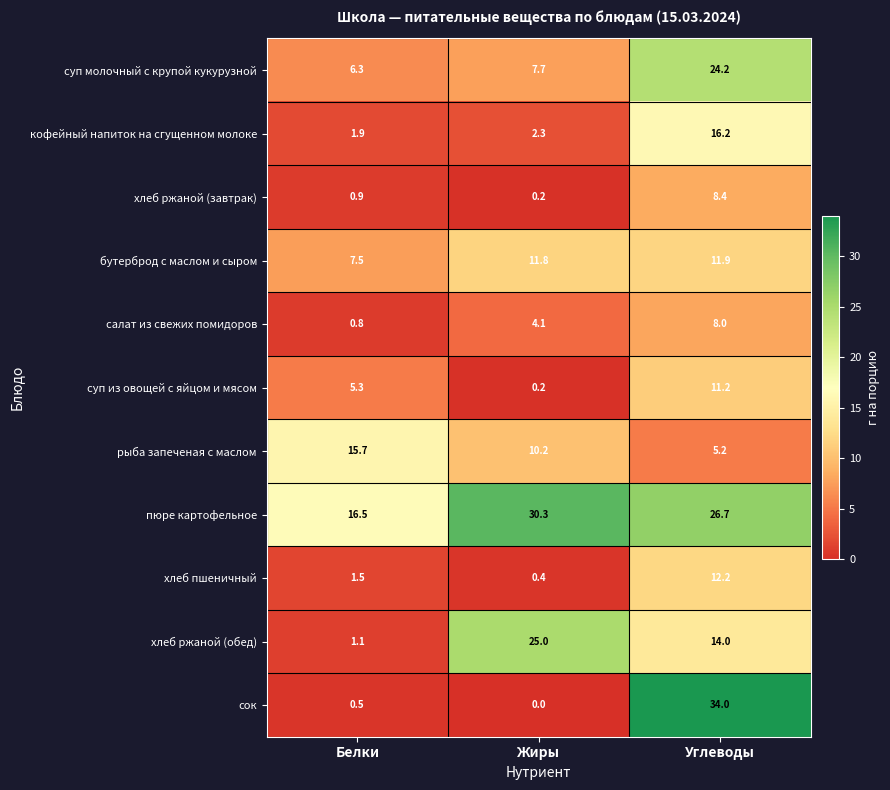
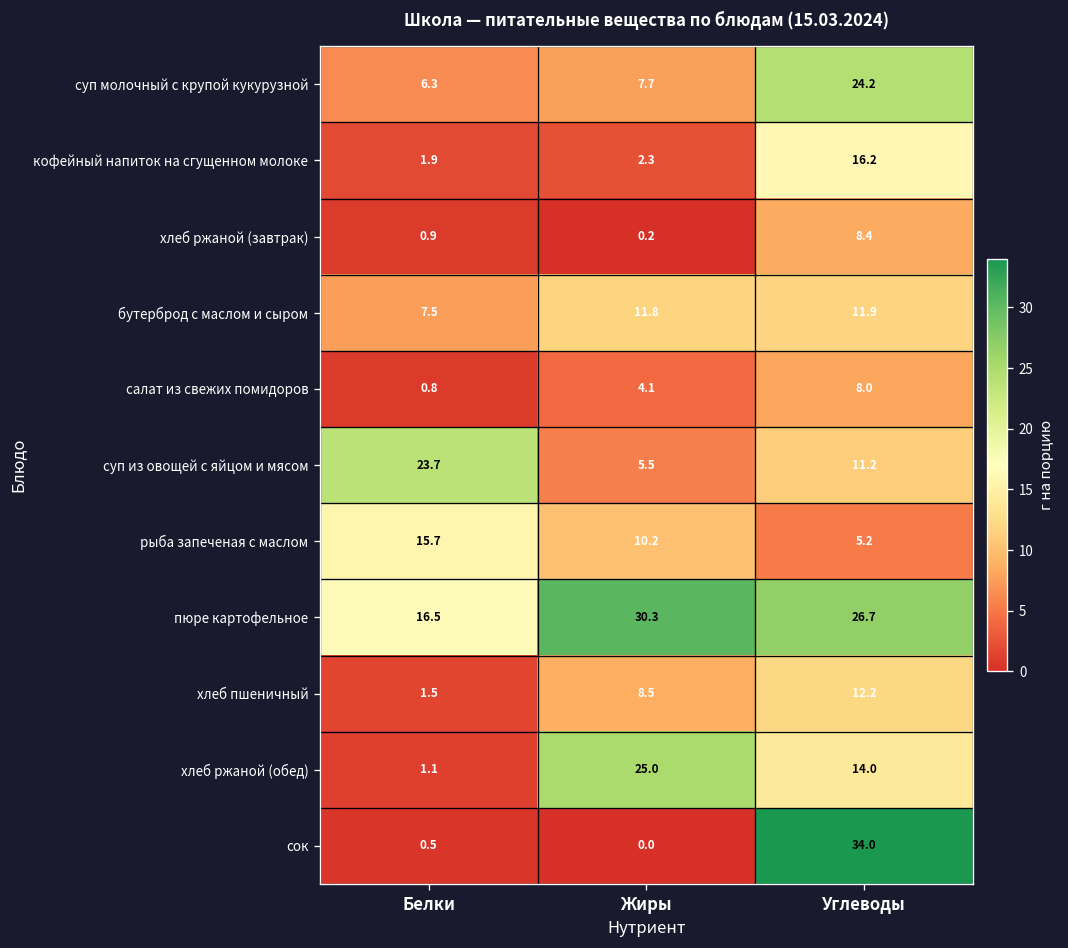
  {
    "суп молочный с крупой кукурузной": {
      "Белки": 6.3,
      "Жиры": 7.7,
      "Углеводы": 24.2
    },
    "кофейный напиток на сгущенном молоке": {
      "Белки": 1.9,
      "Жиры": 2.3,
      "Углеводы": 16.2
    },
    "хлеб ржаной (завтрак)": {
      "Белки": 0.9,
      "Жиры": 0.2,
      "Углеводы": 8.4
    },
    "бутерброд с маслом и сыром": {
      "Белки": 7.5,
      "Жиры": 11.8,
      "Углеводы": 11.9
    },
    "салат из свежих помидоров": {
      "Белки": 0.8,
      "Жиры": 4.1,
      "Углеводы": 8.0
    },
    "суп из овощей с яйцом и мясом": {
-     "Белки": 5.3,
-     "Жиры": 0.2,
+     "Белки": 23.7,
+     "Жиры": 5.5,
      "Углеводы": 11.2
    },
    "рыба запеченая с маслом": {
      "Белки": 15.7,
      "Жиры": 10.2,
      "Углеводы": 5.2
    },
    "пюре картофельное": {
      "Белки": 16.5,
      "Жиры": 30.3,
      "Углеводы": 26.7
    },
    "хлеб пшеничный": {
      "Белки": 1.5,
-     "Жиры": 0.4,
+     "Жиры": 8.5,
      "Углеводы": 12.2
    },
    "хлеб ржаной (обед)": {
      "Белки": 1.1,
      "Жиры": 25.0,
      "Углеводы": 14.0
    },
    "сок": {
      "Белки": 0.5,
      "Жиры": 0.0,
      "Углеводы": 34.0
    }
  }
